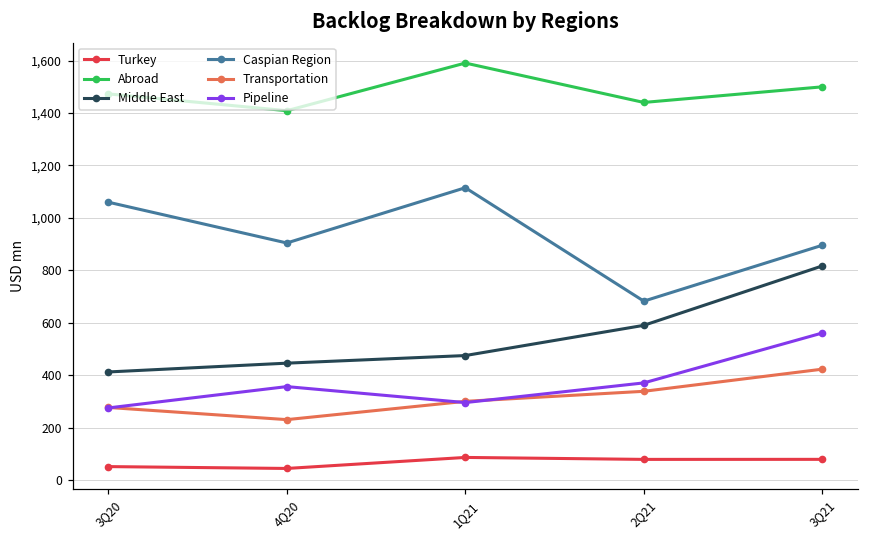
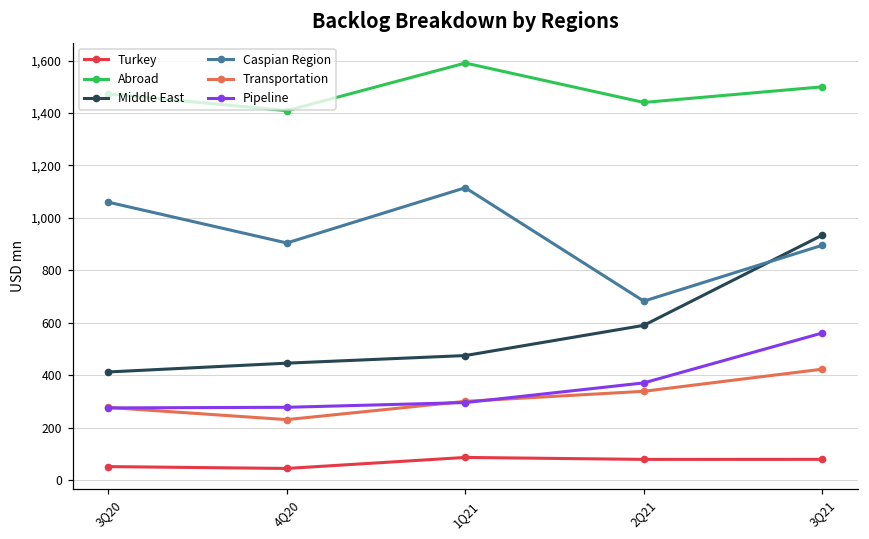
  {
    "Abroad": {
      "4Q20": "1,410",
      "1Q21": "1,590",
      "2Q21": "1,440",
      "3Q21": "1,500"
    },
    "Middle East": {
      "3Q20": "410",
      "4Q20": "450",
      "1Q21": "480",
      "2Q21": "590",
-     "3Q21": "820"
+     "3Q21": "930"
    },
    "Caspian Region": {
      "3Q20": "1,060",
      "4Q20": "900",
      "1Q21": "1,120",
      "2Q21": "680",
      "3Q21": "900"
    },
    "Pipeline": {
-     "4Q20": "360",
+     "4Q20": "280",
      "2Q21": "370",
      "3Q21": "560"
    }
  }
